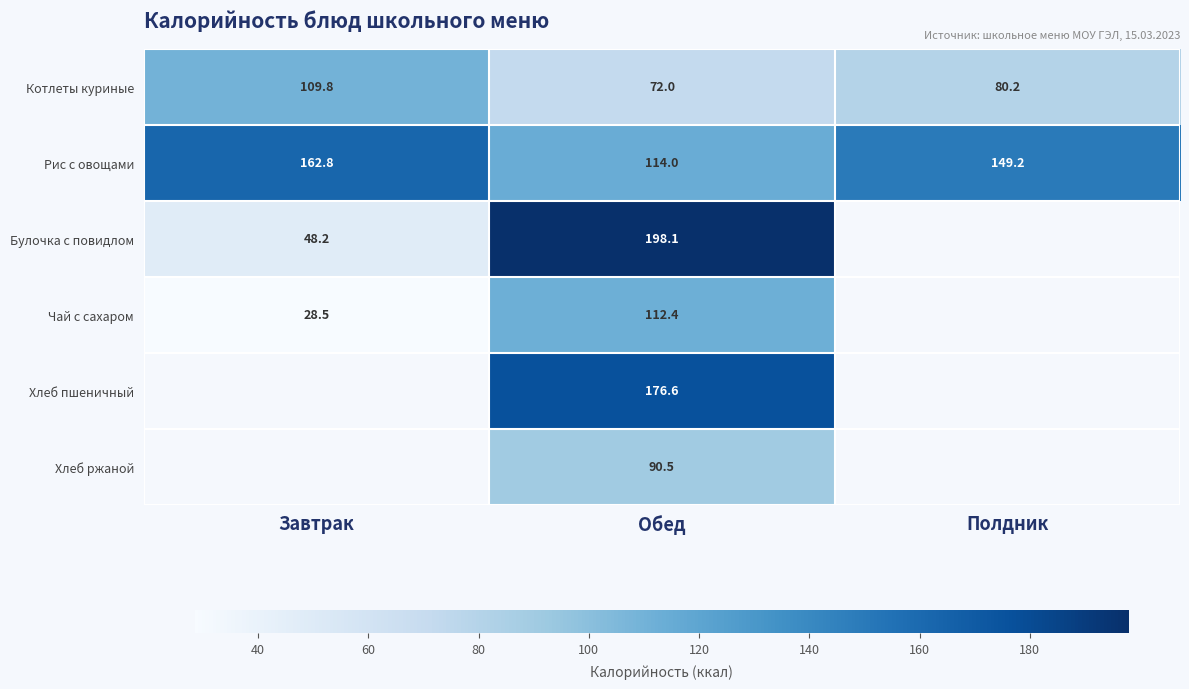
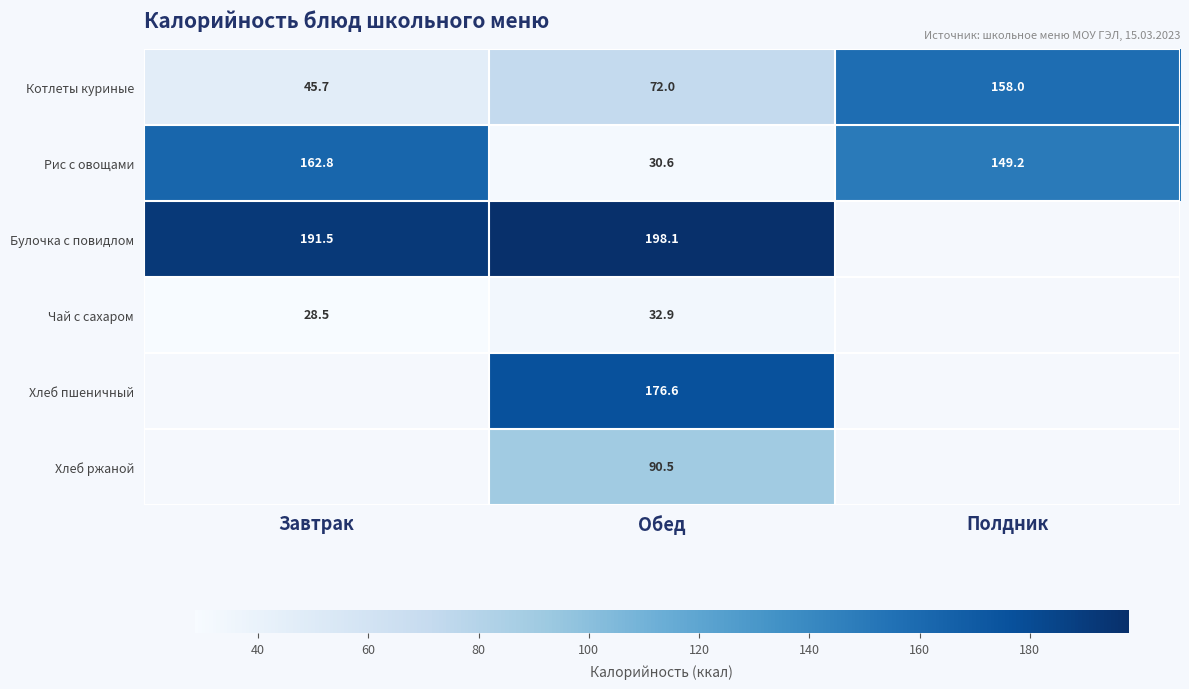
  {
    "Котлеты куриные": {
-     "Завтрак": 109.8,
+     "Завтрак": 45.7,
      "Обед": 72.0,
-     "Полдник": 80.2
+     "Полдник": 158.0
    },
    "Рис с овощами": {
      "Завтрак": 162.8,
-     "Обед": 114.0,
+     "Обед": 30.6,
      "Полдник": 149.2
    },
    "Булочка с повидлом": {
-     "Завтрак": 48.2,
+     "Завтрак": 191.5,
      "Обед": 198.1
    },
    "Чай с сахаром": {
      "Завтрак": 28.5,
-     "Обед": 112.4
+     "Обед": 32.9
    },
    "Хлеб пшеничный": {
      "Обед": 176.6
    },
    "Хлеб ржаной": {
      "Обед": 90.5
    }
  }
